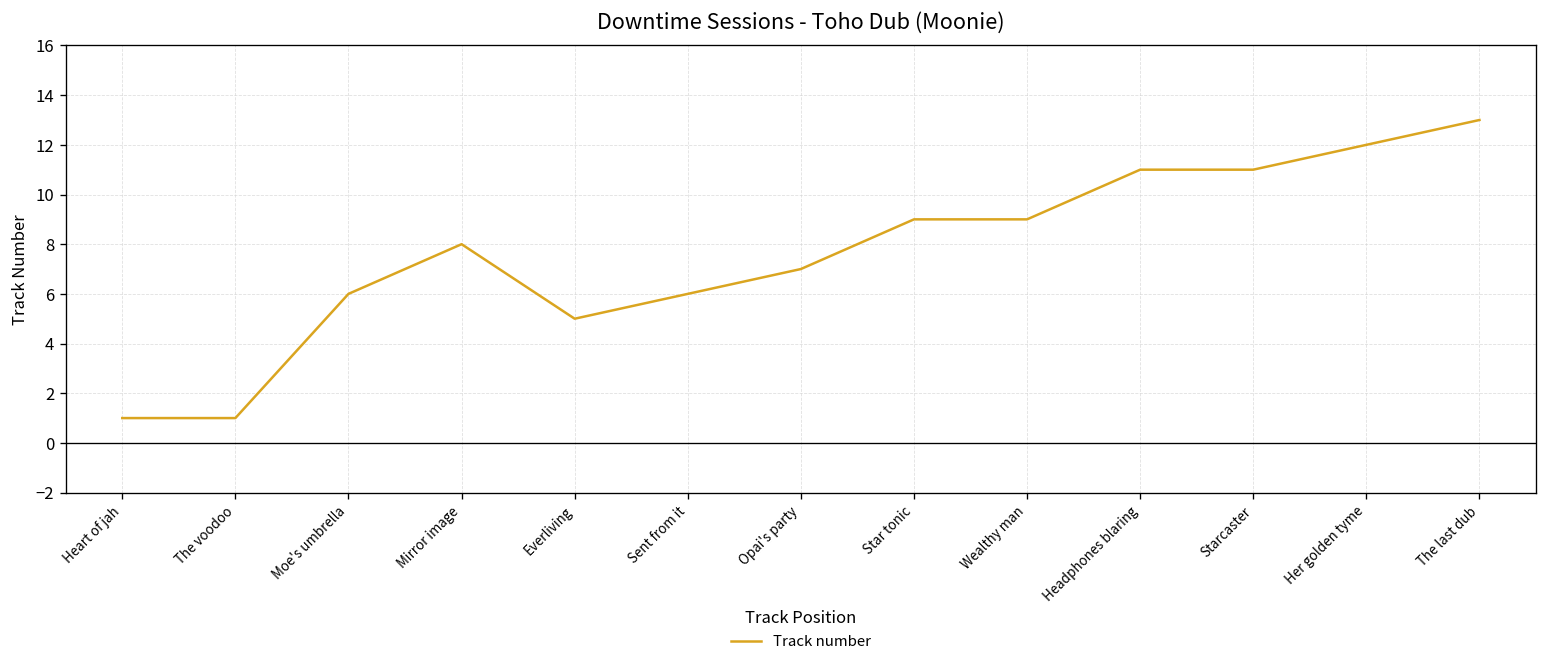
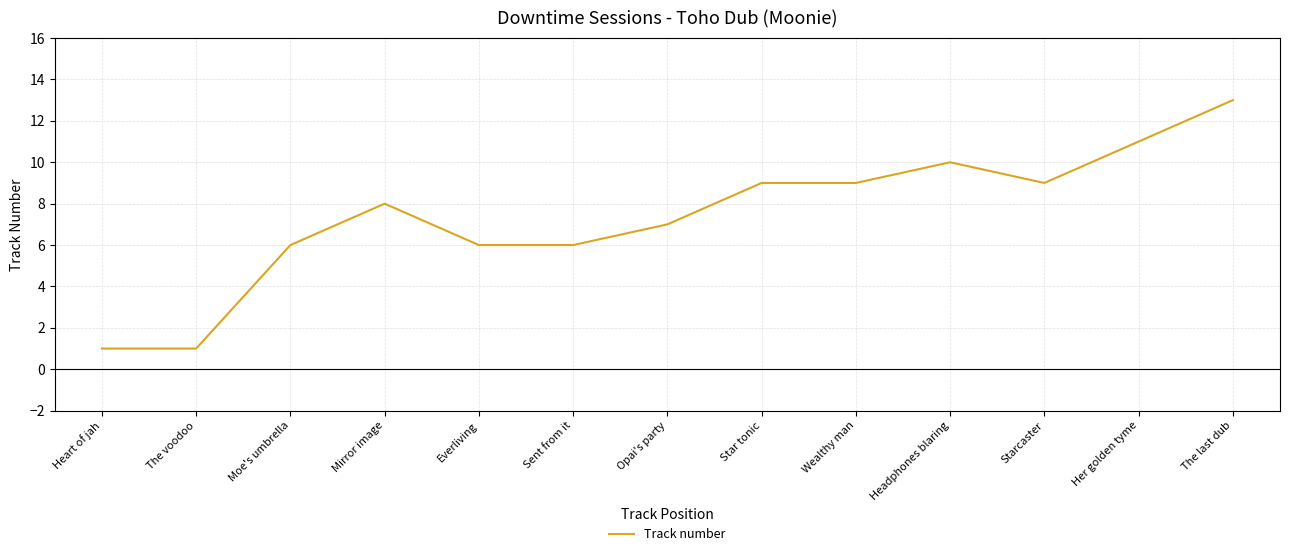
  {
    "Heart of jah": 1,
    "The voodoo": 1,
    "Moe's umbrella": 6,
    "Mirror image": 8,
-   "Everliving": 5,
+   "Everliving": 6,
    "Sent from it": 6,
    "Opai's party": 7,
    "Star tonic": 9,
    "Wealthy man": 9,
-   "Headphones blaring": 11,
-   "Starcaster": 11,
-   "Her golden tyme": 12,
+   "Headphones blaring": 10,
+   "Starcaster": 9,
+   "Her golden tyme": 11,
    "The last dub": 13
  }
